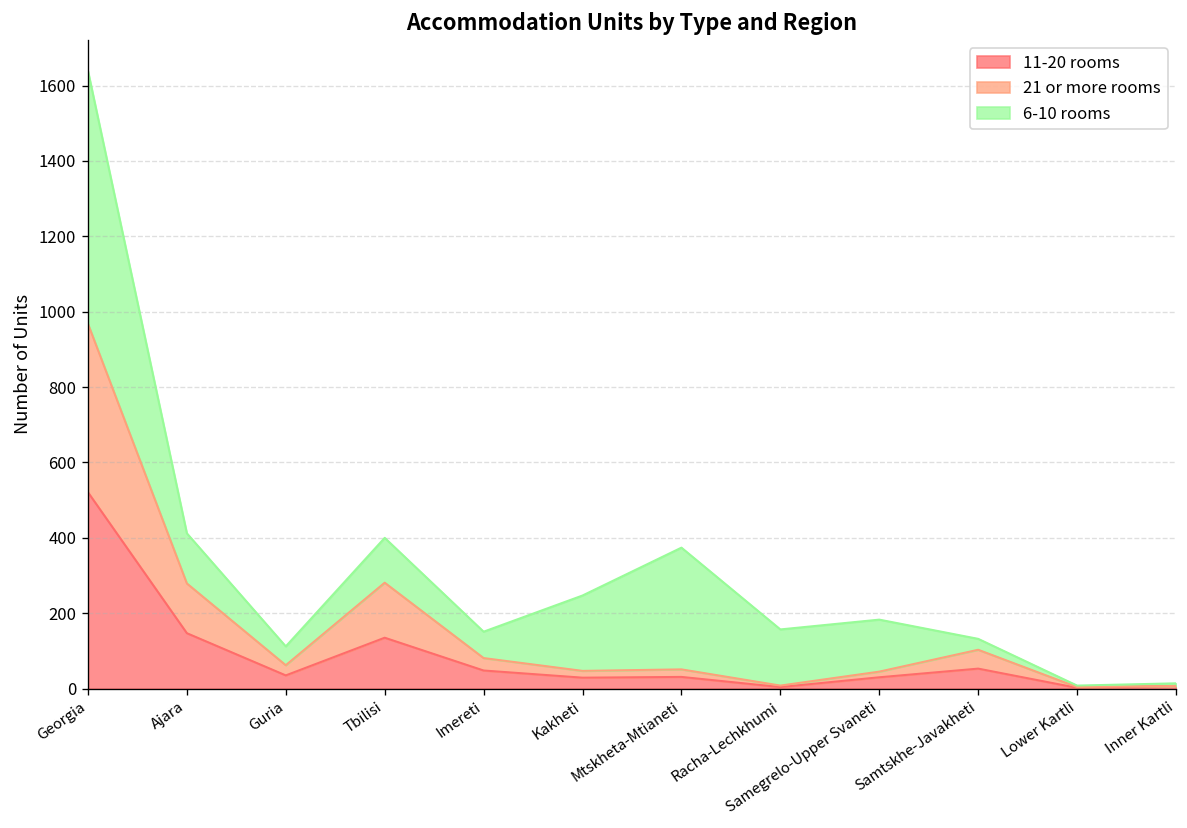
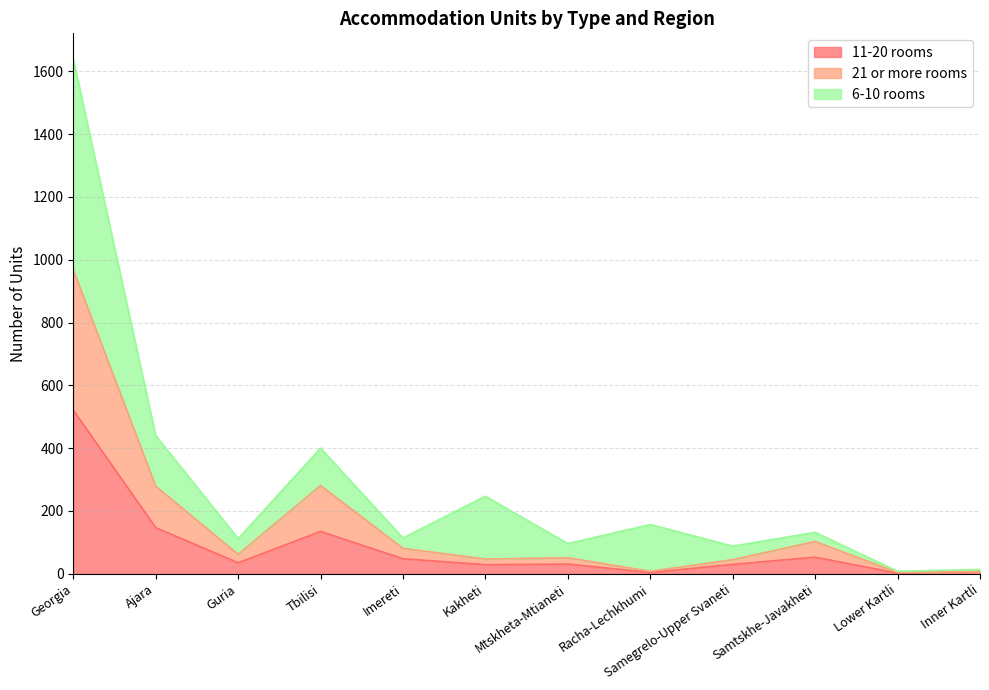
  {
    "6-10 rooms": {
      "Georgia": 670,
-     "Ajara": 130,
+     "Ajara": 160,
      "Guria": 50,
      "Tbilisi": 120,
-     "Imereti": 70,
+     "Imereti": 30,
      "Kakheti": 200,
-     "Mtskheta-Mtianeti": 320,
+     "Mtskheta-Mtianeti": 50,
      "Racha-Lechkhumi": 150,
-     "Samegrelo-Upper Svaneti": 140,
+     "Samegrelo-Upper Svaneti": 40,
      "Samtskhe-Javakheti": 30
    }
  }
